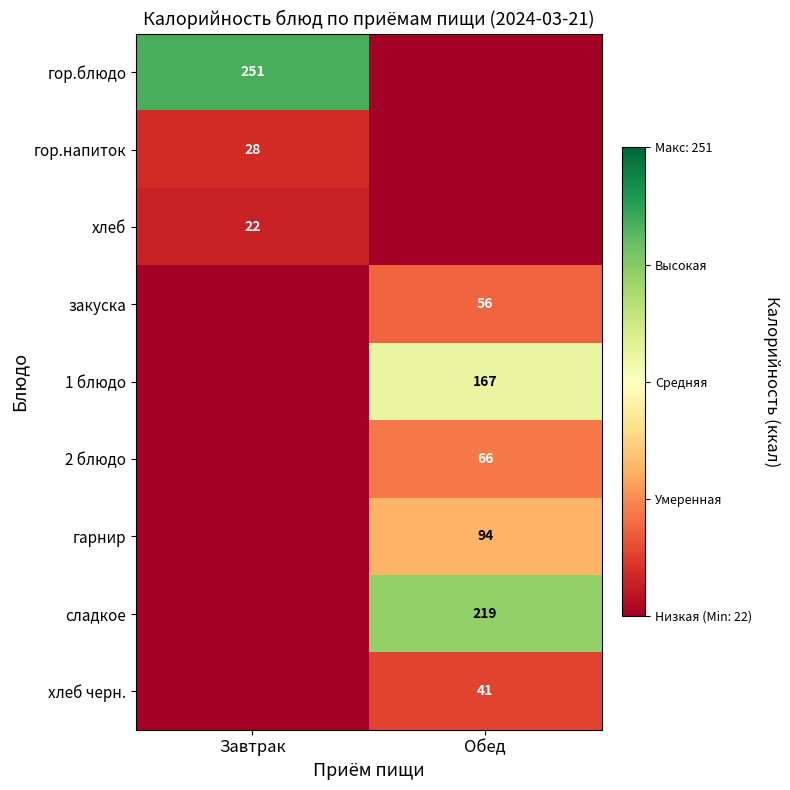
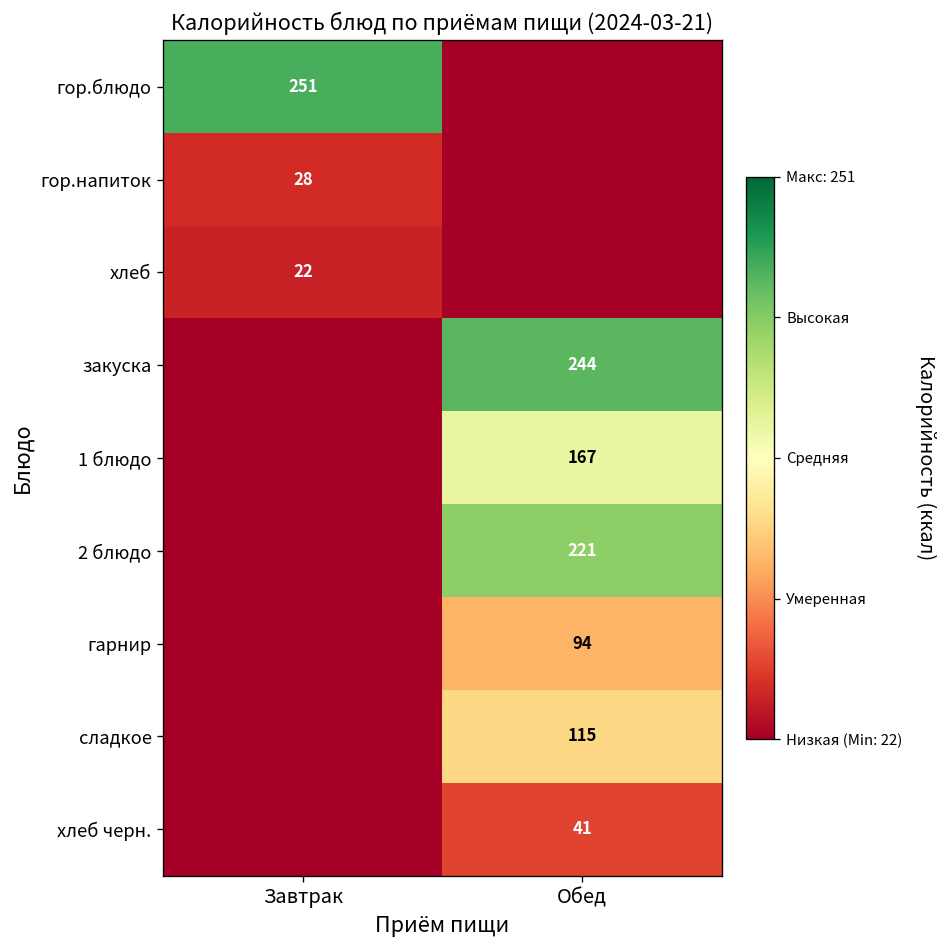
  {
    "гор.блюдо": {
      "Завтрак": 251
    },
    "гор.напиток": {
      "Завтрак": 28
    },
    "хлеб": {
      "Завтрак": 22
    },
    "закуска": {
-     "Обед": 56
+     "Обед": 244
    },
    "1 блюдо": {
      "Обед": 167
    },
    "2 блюдо": {
-     "Обед": 66
+     "Обед": 221
    },
    "гарнир": {
      "Обед": 94
    },
    "сладкое": {
-     "Обед": 219
+     "Обед": 115
    },
    "хлеб черн.": {
      "Обед": 41
    }
  }
